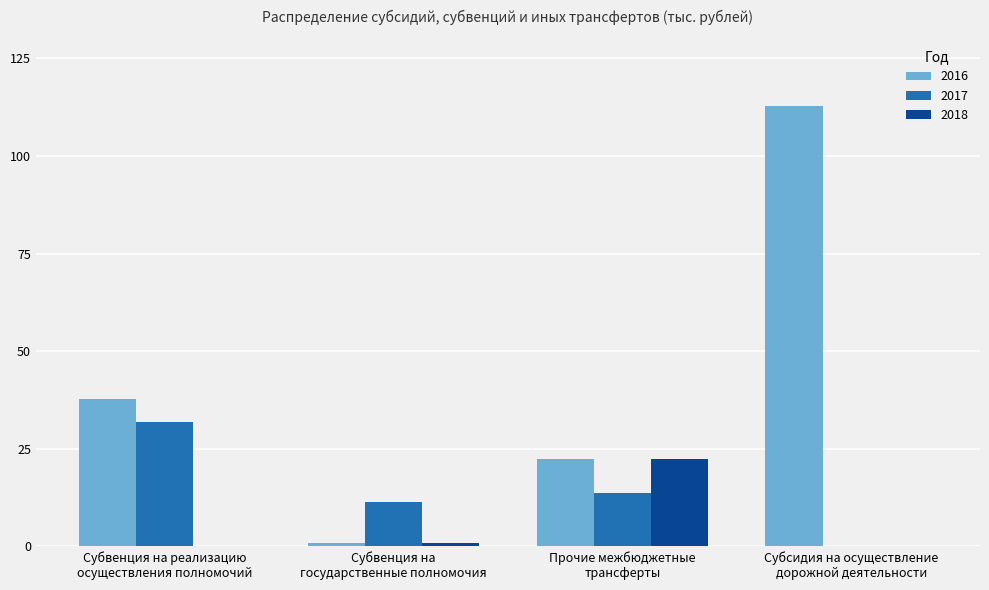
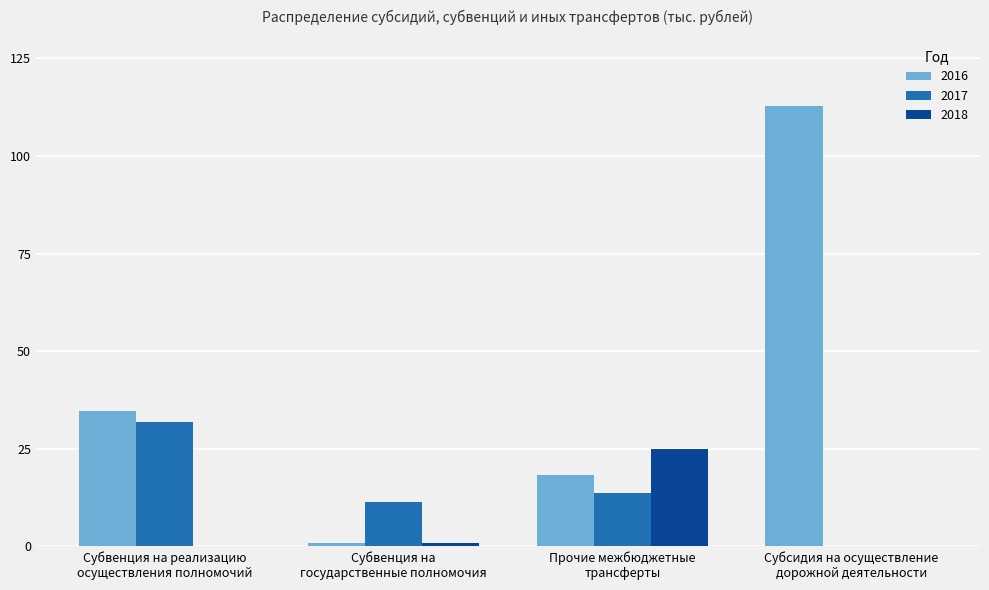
  {
    "2016": {
-     "Субвенция на реализацию осуществления полномочий": 38,
+     "Субвенция на реализацию осуществления полномочий": 35,
      "Субвенция на государственные полномочия": 1,
-     "Прочие межбюджетные трансферты": 22,
+     "Прочие межбюджетные трансферты": 18,
      "Субсидия на осуществление дорожной деятельности": 113
    },
    "2017": {
      "Субвенция на реализацию осуществления полномочий": 32,
      "Субвенция на государственные полномочия": 12,
      "Прочие межбюджетные трансферты": 14,
      "Субсидия на осуществление дорожной деятельности": 0
    },
    "2018": {
      "Субвенция на реализацию осуществления полномочий": 0,
      "Субвенция на государственные полномочия": 1,
-     "Прочие межбюджетные трансферты": 22,
+     "Прочие межбюджетные трансферты": 25,
      "Субсидия на осуществление дорожной деятельности": 0
    }
  }
